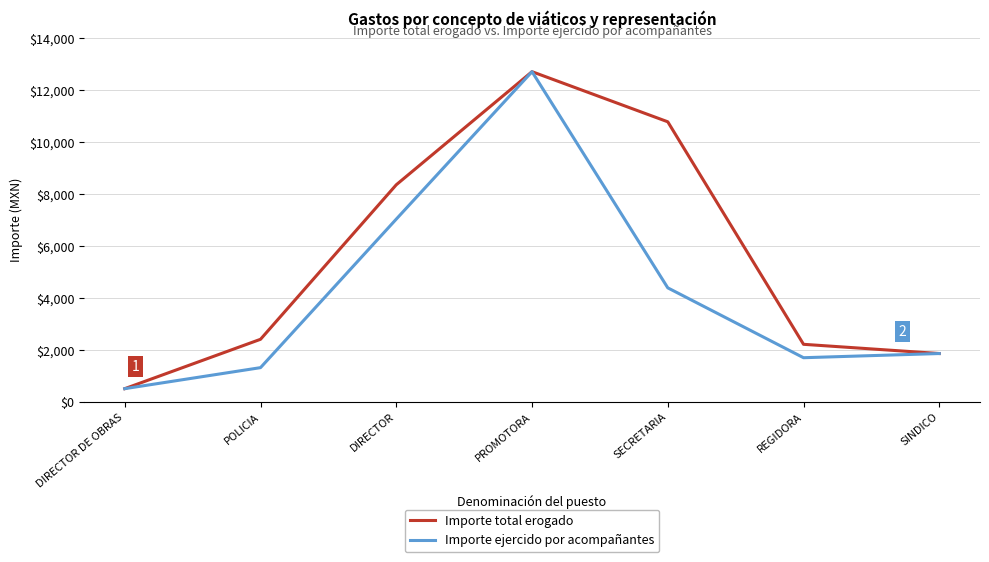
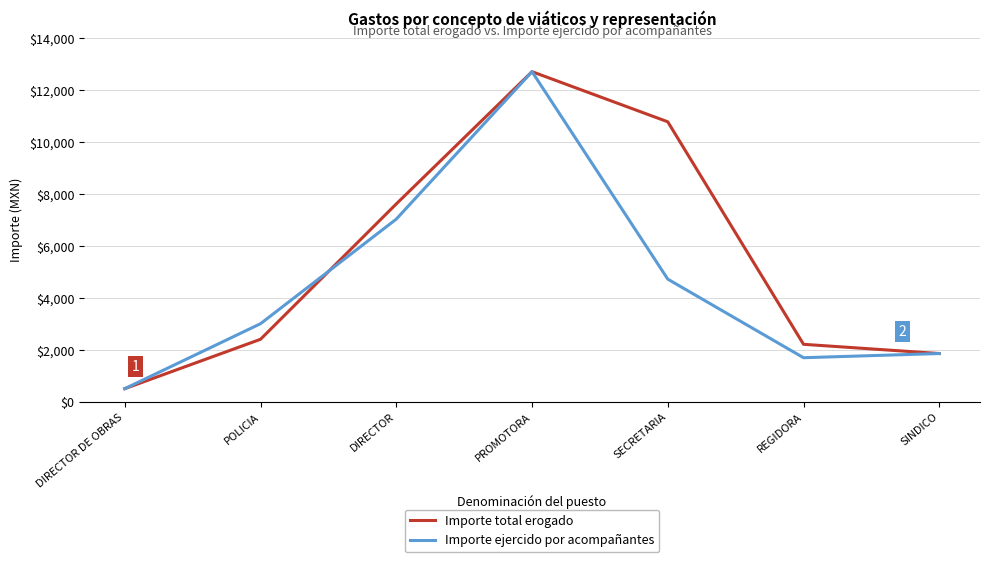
  {
    "Importe total erogado": {
      "POLICIA": "$2,400",
-     "DIRECTOR": "$8,300",
+     "DIRECTOR": "$7,600",
      "SECRETARIA": "$10,800",
      "REGIDORA": "$2,200"
    },
    "Importe ejercido por acompañantes": {
-     "POLICIA": "$1,300",
+     "POLICIA": "$3,000",
      "DIRECTOR": "$7,000",
-     "SECRETARIA": "$4,400",
+     "SECRETARIA": "$4,700",
      "REGIDORA": "$1,700"
    }
  }
